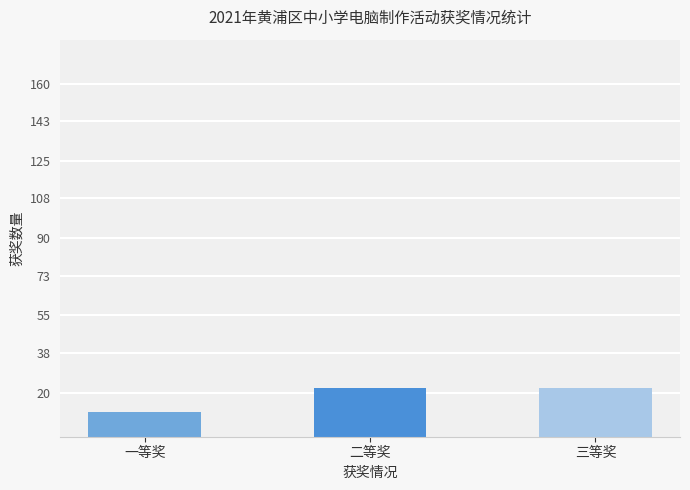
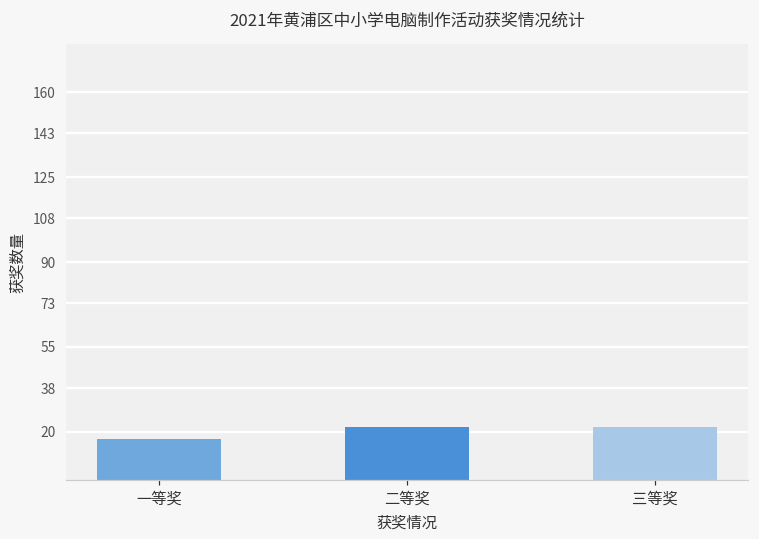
  {
-   "一等奖": 11,
+   "一等奖": 17,
    "二等奖": 22,
    "三等奖": 22
  }
